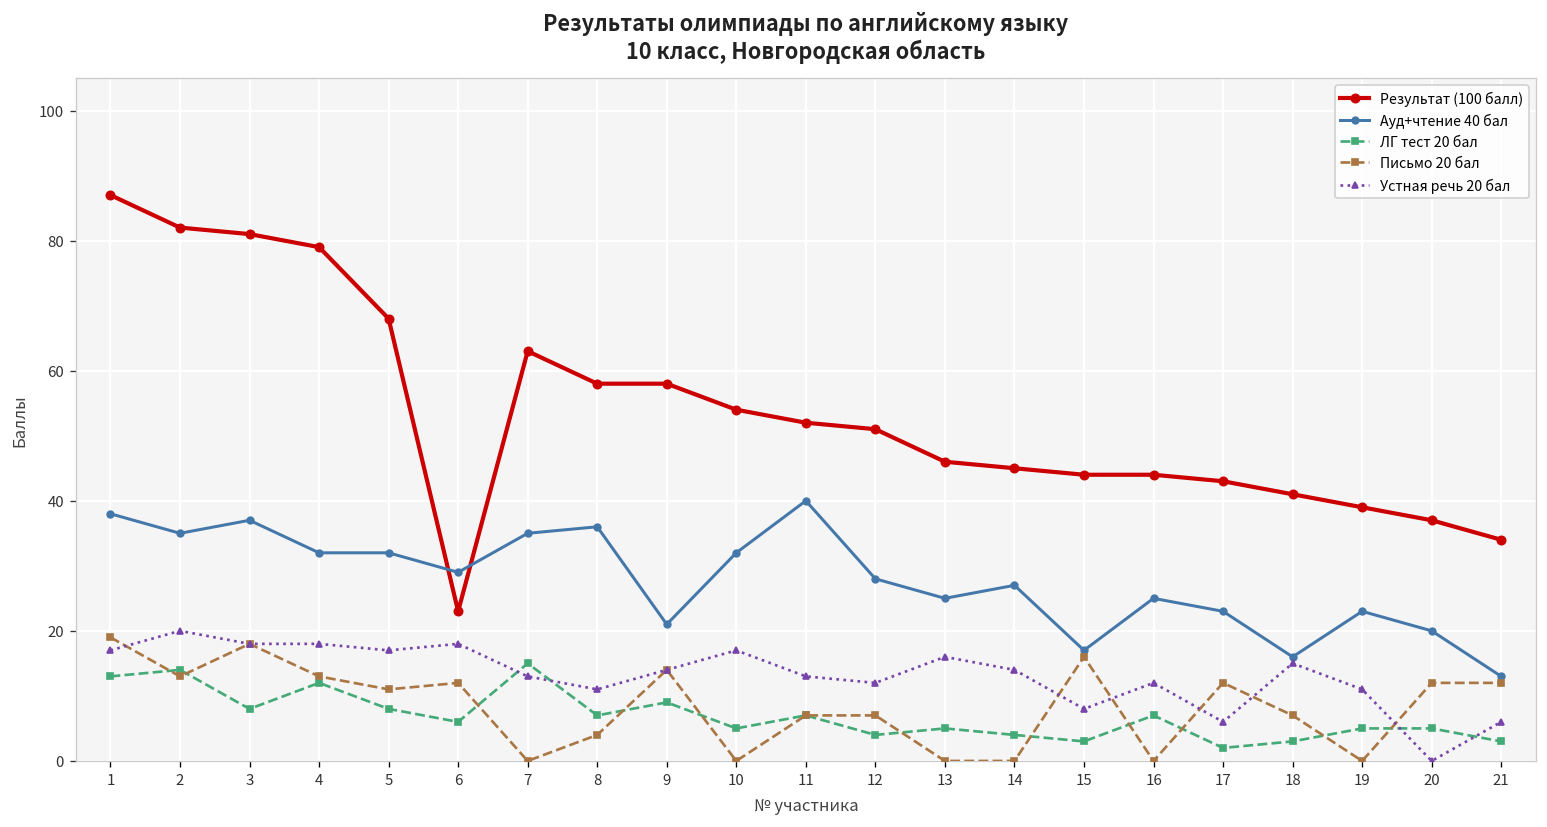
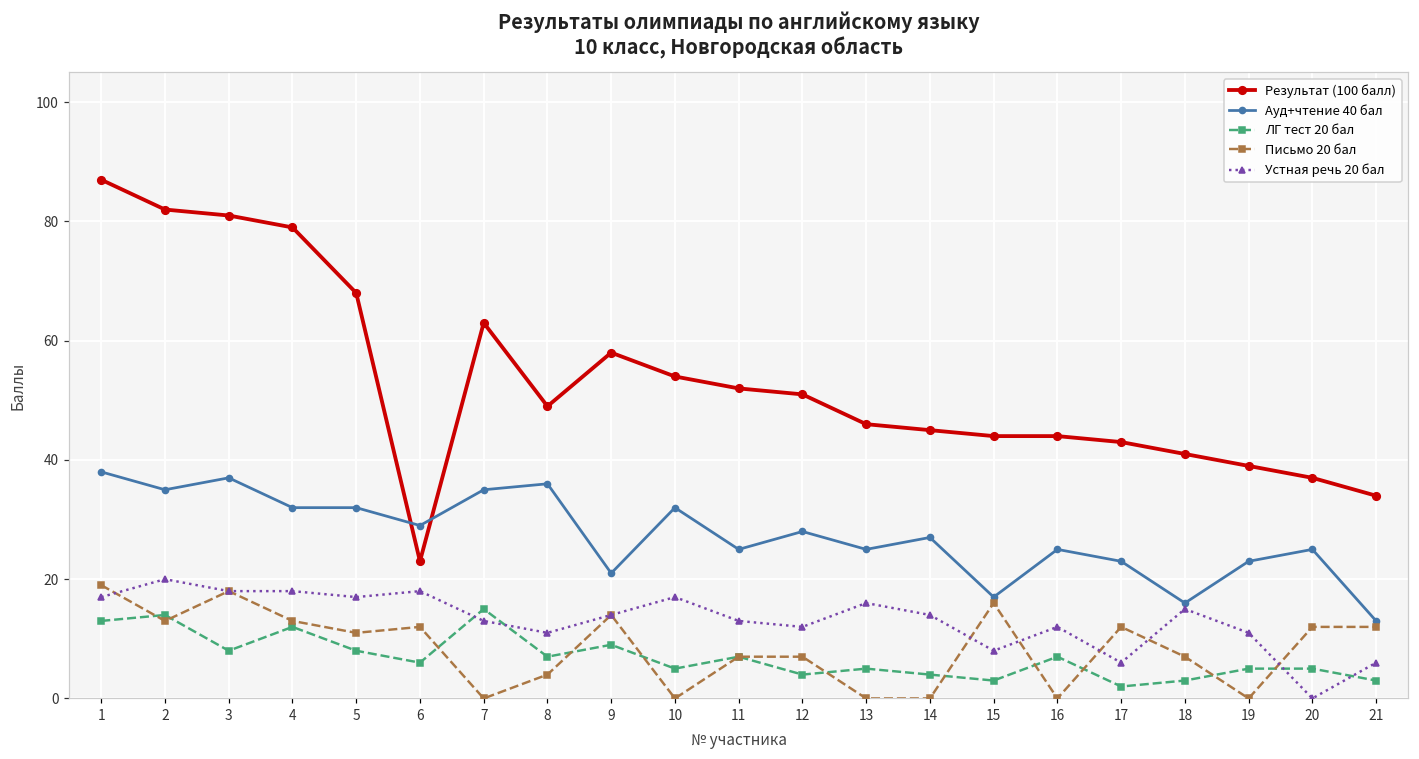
  {
    "Результат (100 балл)": {
      "1": 87,
      "2": 82,
      "3": 81,
      "4": 79,
      "5": 68,
      "6": 23,
      "7": 63,
-     "8": 58,
+     "8": 49,
      "9": 58,
      "10": 54,
      "11": 52,
      "12": 51,
      "13": 46,
      "14": 45,
      "15": 44,
      "16": 44,
      "17": 43,
      "18": 41,
      "19": 39,
      "20": 37,
      "21": 34
    },
    "Ауд+чтение 40 бал": {
      "1": 38,
      "2": 35,
      "3": 37,
      "4": 32,
      "5": 32,
      "6": 29,
      "7": 35,
      "8": 36,
      "9": 21,
      "10": 32,
-     "11": 40,
+     "11": 25,
      "12": 28,
      "13": 25,
      "14": 27,
      "15": 17,
      "16": 25,
      "17": 23,
      "18": 16,
      "19": 23,
-     "20": 20,
+     "20": 25,
      "21": 13
    },
    "ЛГ тест 20 бал": {
      "1": 13,
      "2": 14,
      "3": 8,
      "4": 12,
      "5": 8,
      "6": 6,
      "7": 15,
      "8": 7,
      "9": 9,
      "10": 5,
      "12": 4,
      "13": 5,
      "14": 4,
      "15": 3,
      "16": 7,
      "17": 2,
      "18": 3,
      "19": 5,
      "20": 5,
      "21": 3
    },
    "Письмо 20 бал": {
      "1": 19,
      "2": 13,
      "4": 13,
      "5": 11,
      "6": 12,
      "7": 0,
      "8": 4,
      "10": 0,
      "12": 7,
      "13": 0,
      "14": 0,
      "15": 16,
      "16": 0,
      "17": 12,
      "18": 7,
      "19": 0,
      "20": 12,
      "21": 12
    },
    "Устная речь 20 бал": {
      "1": 17,
      "2": 20,
      "4": 18,
      "5": 17,
      "6": 18,
      "7": 13,
      "8": 11,
      "10": 17,
      "11": 13,
      "12": 12,
      "13": 16,
      "14": 14,
      "15": 8,
      "16": 12,
      "17": 6,
      "18": 15,
      "19": 11,
      "20": 0,
      "21": 6
    }
  }
